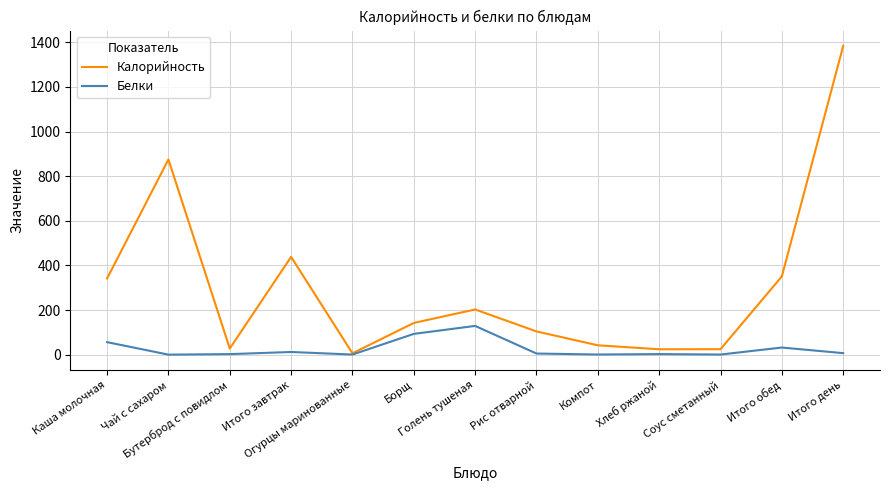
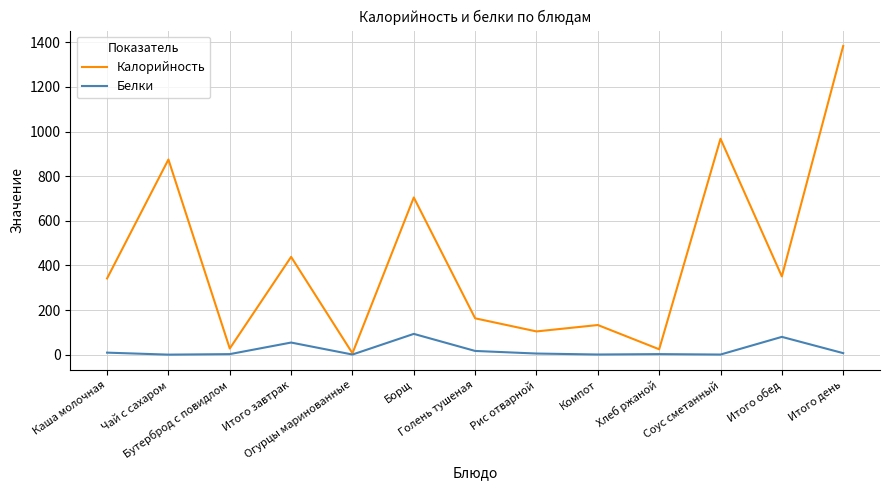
  {
    "Калорийность": {
      "Каша молочная": 340,
      "Чай с сахаром": 870,
      "Бутерброд с повидлом": 30,
      "Итого завтрак": 440,
-     "Борщ": 140,
-     "Голень тушеная": 200,
+     "Борщ": 700,
+     "Голень тушеная": 160,
      "Рис отварной": 100,
-     "Компот": 40,
+     "Компот": 130,
      "Хлеб ржаной": 20,
-     "Соус сметанный": 20,
+     "Соус сметанный": 970,
      "Итого обед": 350,
      "Итого день": 1380
    },
    "Белки": {
-     "Каша молочная": 60,
+     "Каша молочная": 10,
      "Чай с сахаром": 0,
      "Бутерброд с повидлом": 0,
-     "Итого завтрак": 10,
+     "Итого завтрак": 50,
      "Борщ": 90,
-     "Голень тушеная": 130,
+     "Голень тушеная": 20,
      "Рис отварной": 0,
      "Компот": 0,
      "Хлеб ржаной": 0,
      "Соус сметанный": 0,
-     "Итого обед": 30,
+     "Итого обед": 80,
      "Итого день": 10
    }
  }
